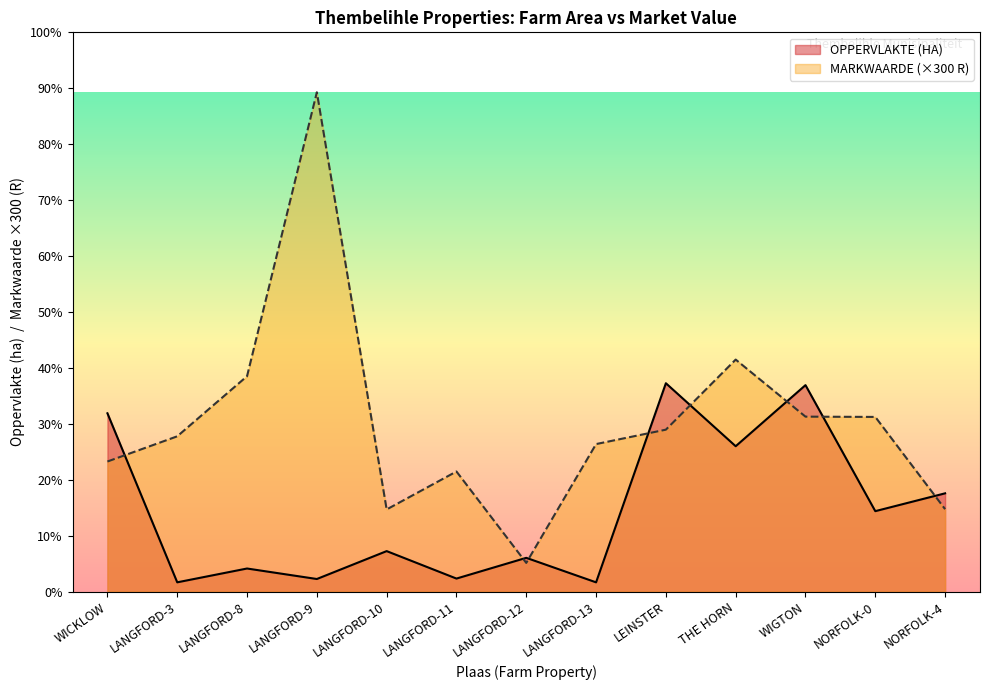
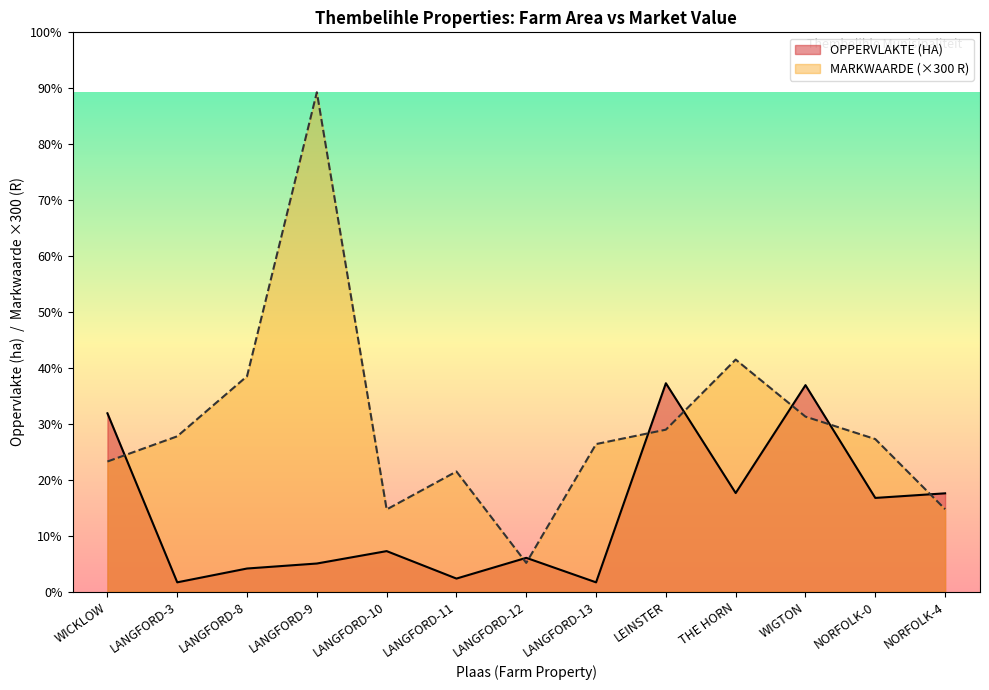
  {
    "OPPERVLAKTE (HA)": {
      "WICKLOW": "32%",
      "LANGFORD-3": "2%",
      "LANGFORD-8": "4%",
-     "LANGFORD-9": "2%",
+     "LANGFORD-9": "5%",
      "LANGFORD-10": "7%",
      "LANGFORD-11": "2%",
      "LANGFORD-12": "6%",
      "LANGFORD-13": "2%",
      "LEINSTER": "37%",
-     "THE HORN": "26%",
+     "THE HORN": "18%",
      "WIGTON": "37%",
-     "NORFOLK-0": "14%",
+     "NORFOLK-0": "17%",
      "NORFOLK-4": "18%"
    },
    "MARKWAARDE (×300 R)": {
      "WICKLOW": "23%",
      "LANGFORD-3": "28%",
      "LANGFORD-8": "39%",
      "LANGFORD-9": "89%",
      "LANGFORD-10": "15%",
      "LANGFORD-11": "21%",
      "LANGFORD-12": "5%",
      "LANGFORD-13": "26%",
      "LEINSTER": "29%",
      "THE HORN": "41%",
      "WIGTON": "31%",
-     "NORFOLK-0": "31%",
+     "NORFOLK-0": "27%",
      "NORFOLK-4": "15%"
    }
  }
